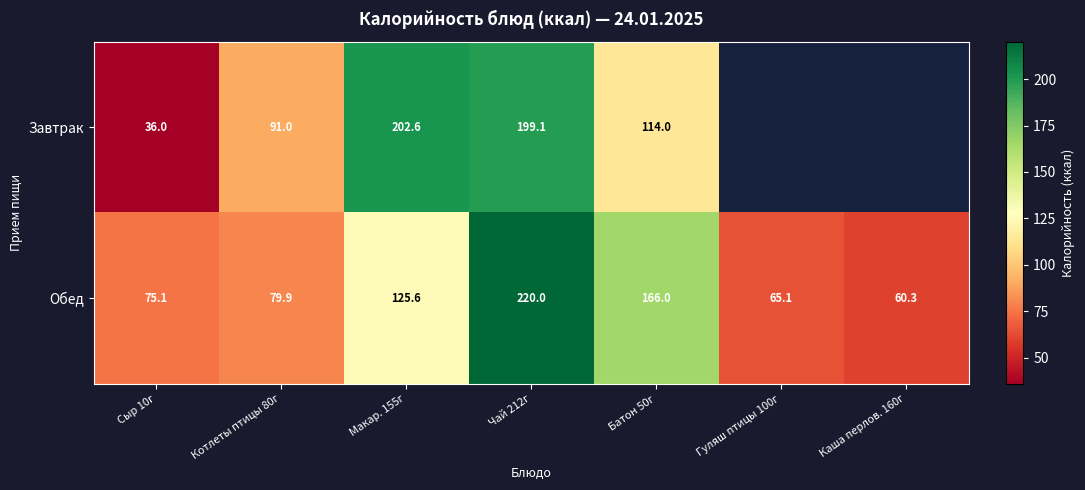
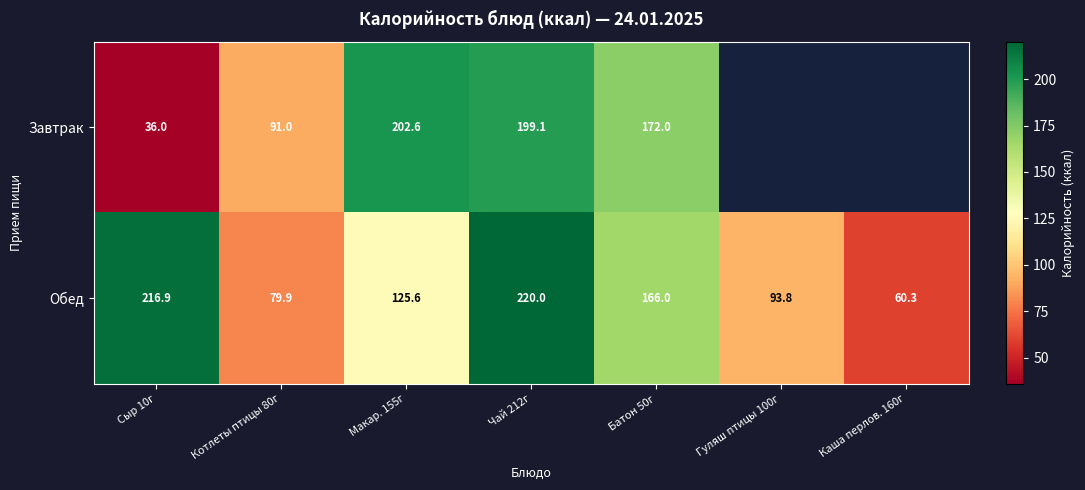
  {
    "Завтрак": {
      "Сыр 10г": 36.0,
      "Котлеты птицы 80г": 91.0,
      "Макар. 155г": 202.6,
      "Чай 212г": 199.1,
-     "Батон 50г": 114.0
+     "Батон 50г": 172.0
    },
    "Обед": {
-     "Сыр 10г": 75.1,
+     "Сыр 10г": 216.9,
      "Котлеты птицы 80г": 79.9,
      "Макар. 155г": 125.6,
      "Чай 212г": 220.0,
      "Батон 50г": 166.0,
-     "Гуляш птицы 100г": 65.1,
+     "Гуляш птицы 100г": 93.8,
      "Каша перлов. 160г": 60.3
    }
  }
